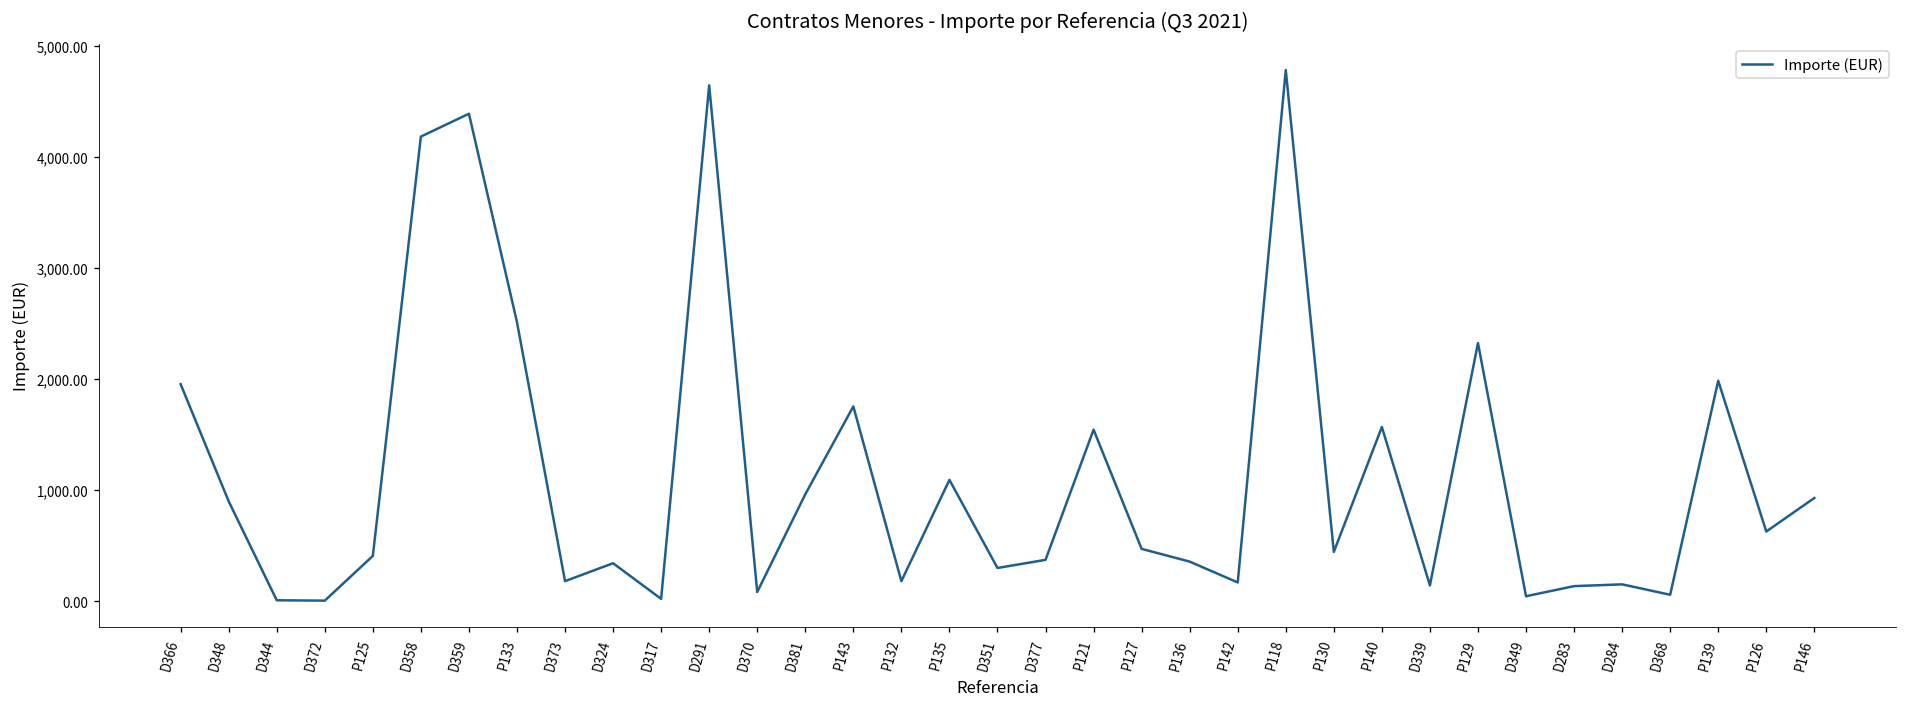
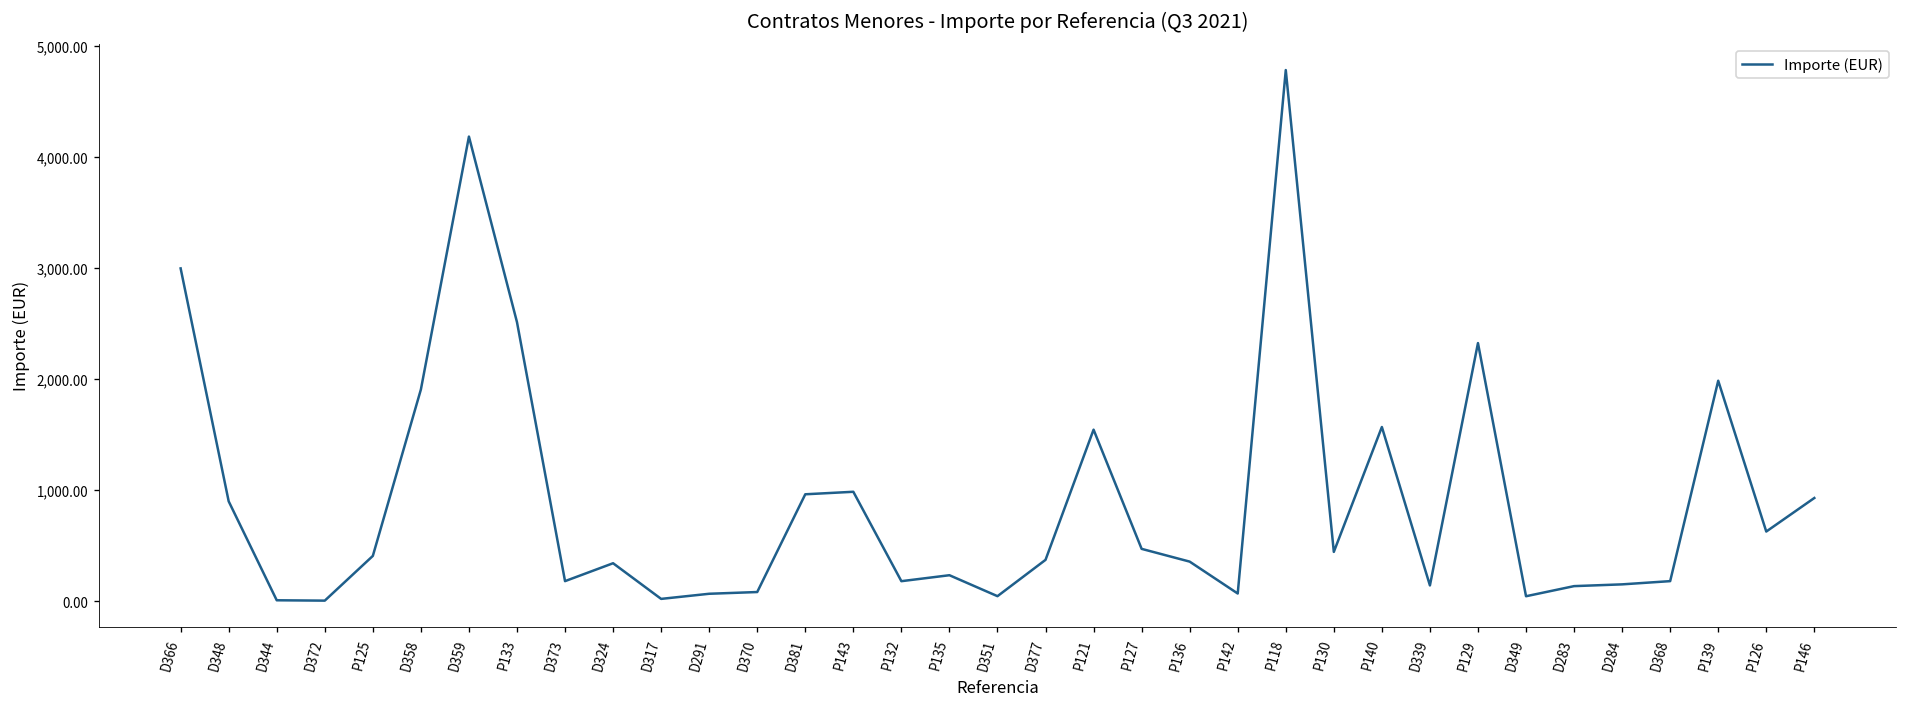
  {
-   "D366": "2,000",
+   "D366": "3,000",
    "D348": "900",
    "D344": "0",
    "D372": "0",
    "P125": "400",
-   "D358": "4,200",
-   "D359": "4,400",
+   "D358": "1,900",
+   "D359": "4,200",
    "P133": "2,500",
    "D373": "200",
    "D324": "300",
    "D317": "0",
-   "D291": "4,600",
+   "D291": "100",
    "D370": "100",
    "D381": "1,000",
-   "P143": "1,800",
+   "P143": "1,000",
    "P132": "200",
-   "P135": "1,100",
-   "D351": "300",
+   "P135": "200",
+   "D351": "0",
    "D377": "400",
    "P121": "1,500",
    "P127": "500",
    "P136": "400",
-   "P142": "200",
+   "P142": "100",
    "P118": "4,800",
    "P130": "400",
    "P140": "1,600",
    "D339": "100",
    "P129": "2,300",
    "D349": "0",
    "D283": "100",
    "D284": "200",
-   "D368": "100",
+   "D368": "200",
    "P139": "2,000",
    "P126": "600",
    "P146": "900"
  }
